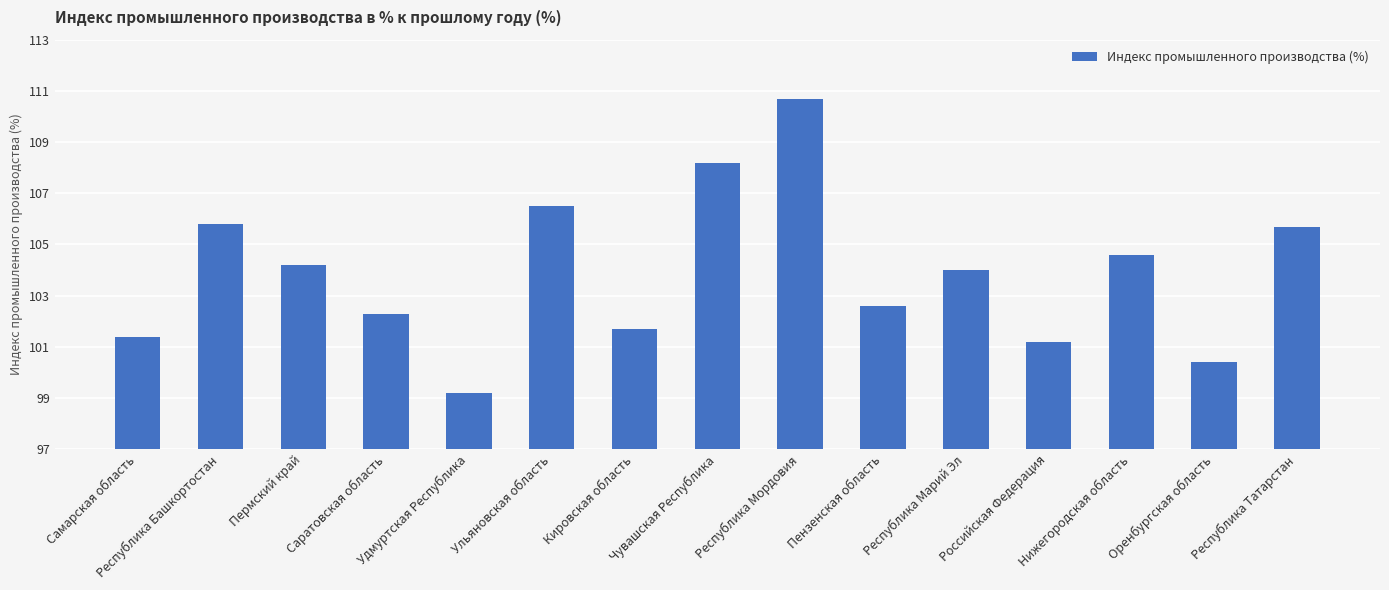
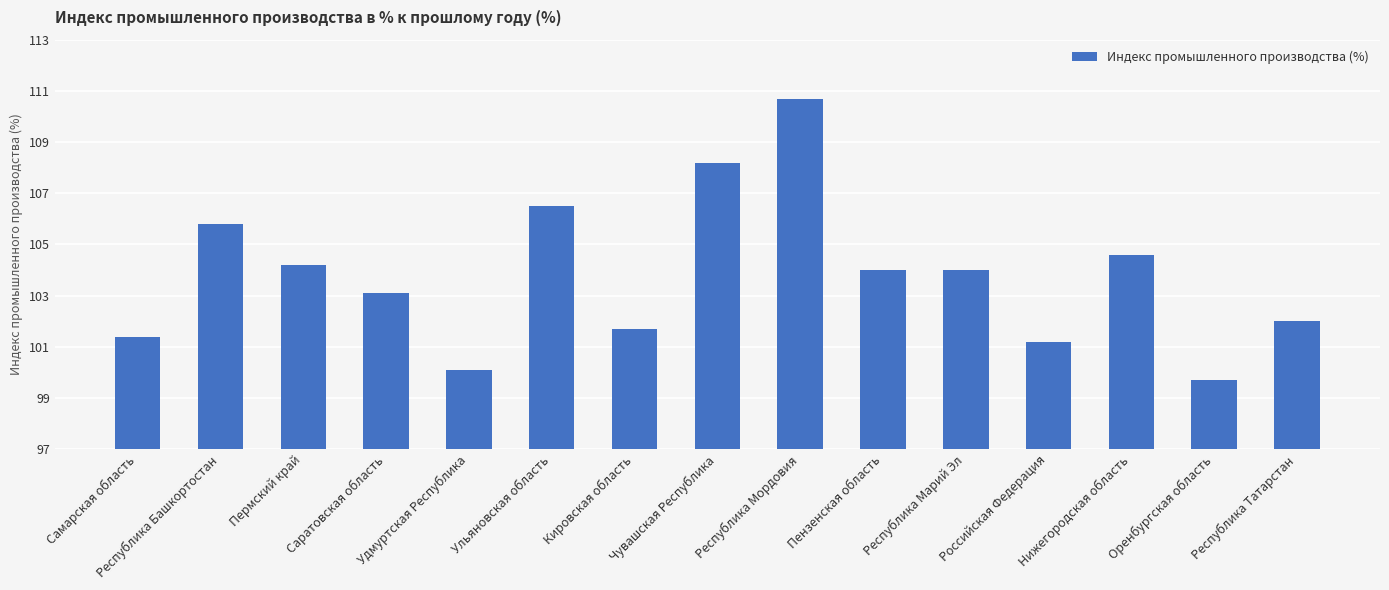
  {
    "Самарская область": 101.4,
    "Республика Башкортостан": 105.8,
    "Пермский край": 104.2,
-   "Саратовская область": 102.3,
-   "Удмуртская Республика": 99.2,
+   "Саратовская область": 103.1,
+   "Удмуртская Республика": 100.1,
    "Ульяновская область": 106.5,
    "Кировская область": 101.7,
    "Чувашская Республика": 108.2,
    "Республика Мордовия": 110.7,
-   "Пензенская область": 102.6,
+   "Пензенская область": 104.0,
    "Республика Марий Эл": 104.0,
    "Российская Федерация": 101.2,
    "Нижегородская область": 104.6,
-   "Оренбургская область": 100.4,
-   "Республика Татарстан": 105.7
+   "Оренбургская область": 99.7,
+   "Республика Татарстан": 102.0
  }
